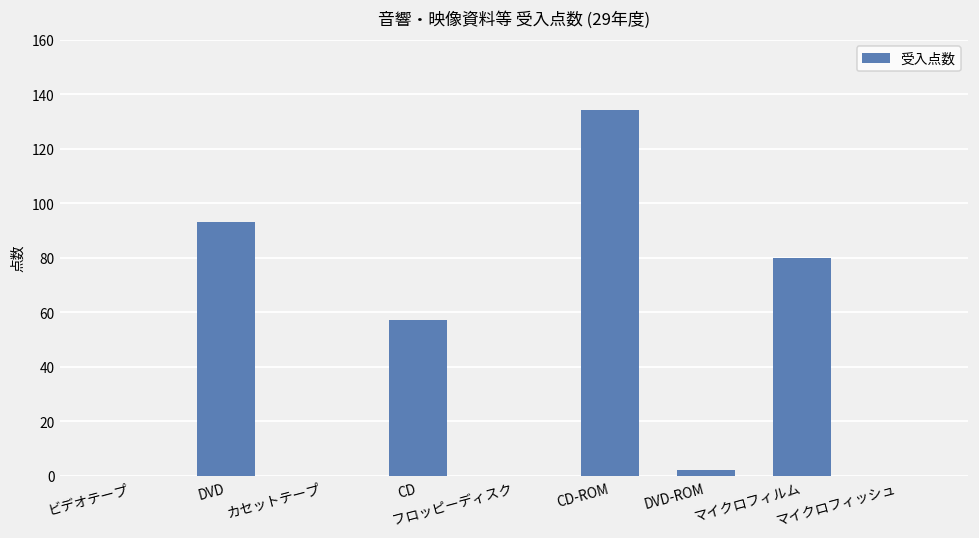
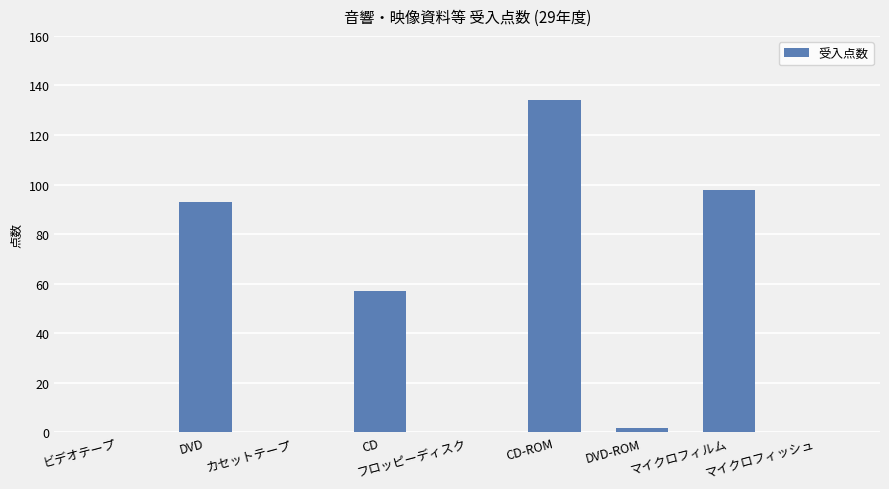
  {
    "ビデオテープ": 0,
    "DVD": 93,
    "カセットテープ": 0,
    "CD": 57,
    "フロッピーディスク": 0,
    "CD-ROM": 134,
    "DVD-ROM": 2,
-   "マイクロフィルム": 80,
+   "マイクロフィルム": 98,
    "マイクロフィッシュ": 0
  }
